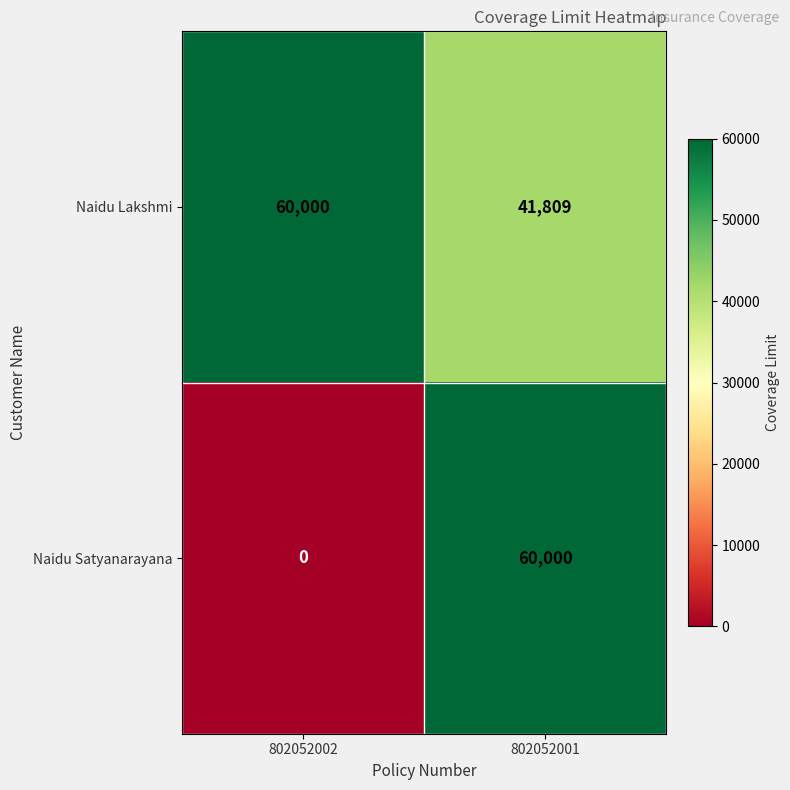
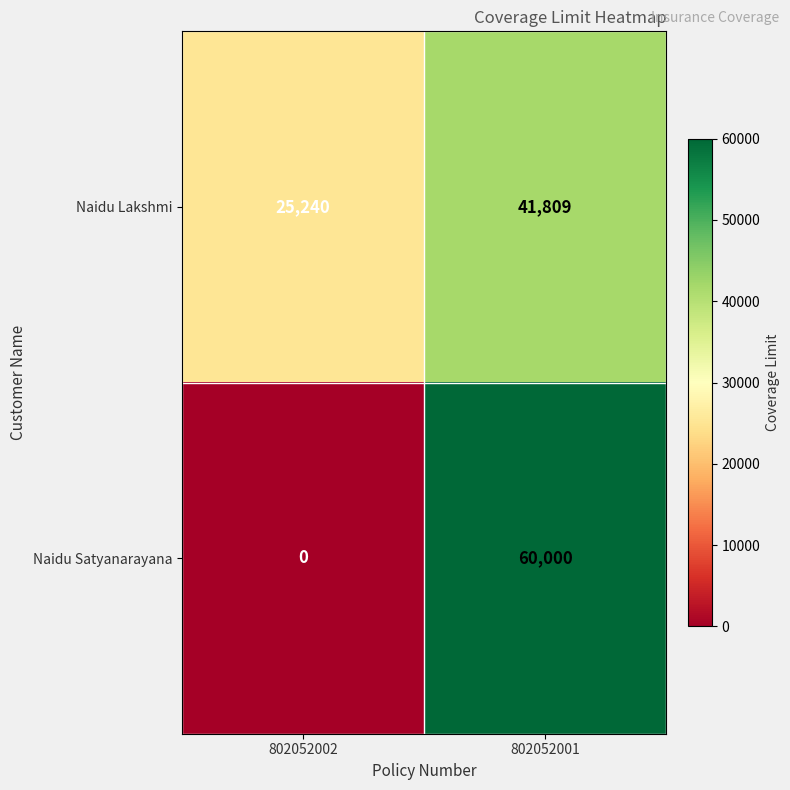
  {
    "Naidu Lakshmi": {
-     "802052002": "60,000",
+     "802052002": "25,240",
      "802052001": "41,809"
    },
    "Naidu Satyanarayana": {
      "802052002": "0",
      "802052001": "60,000"
    }
  }
